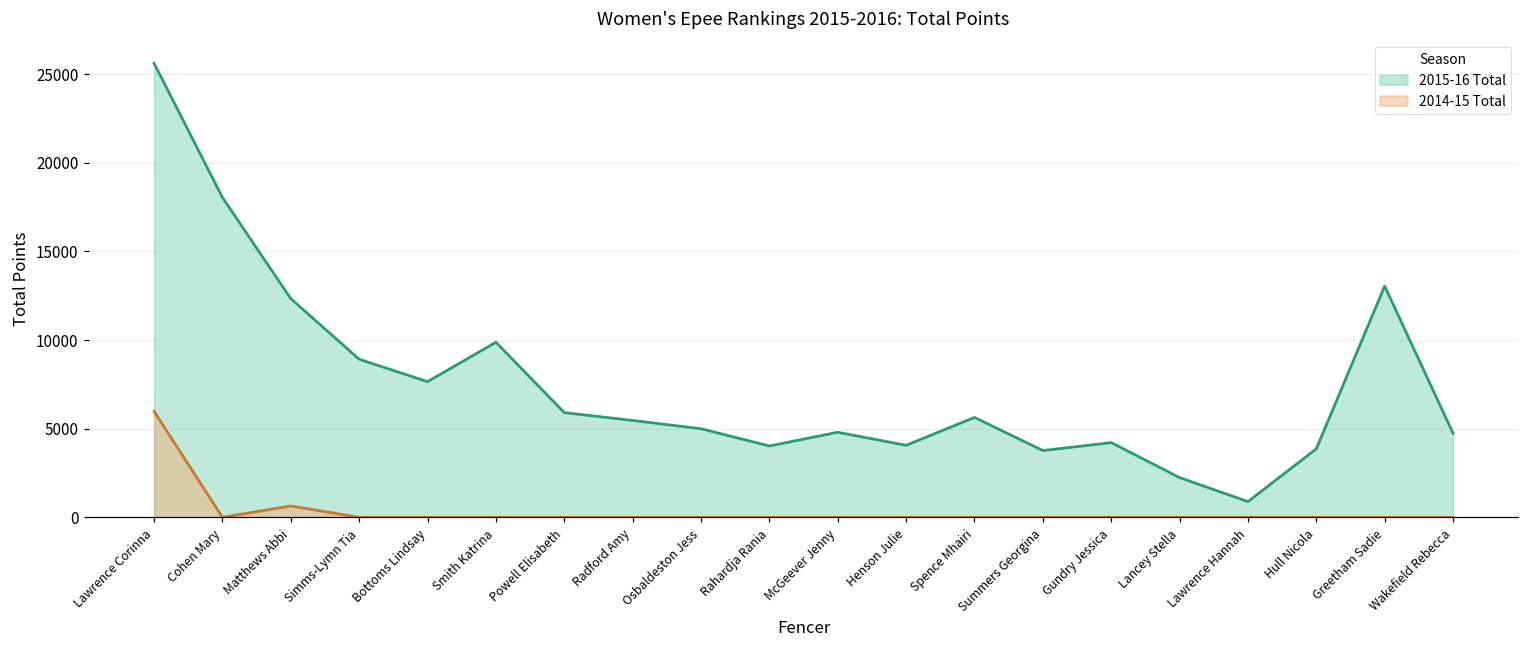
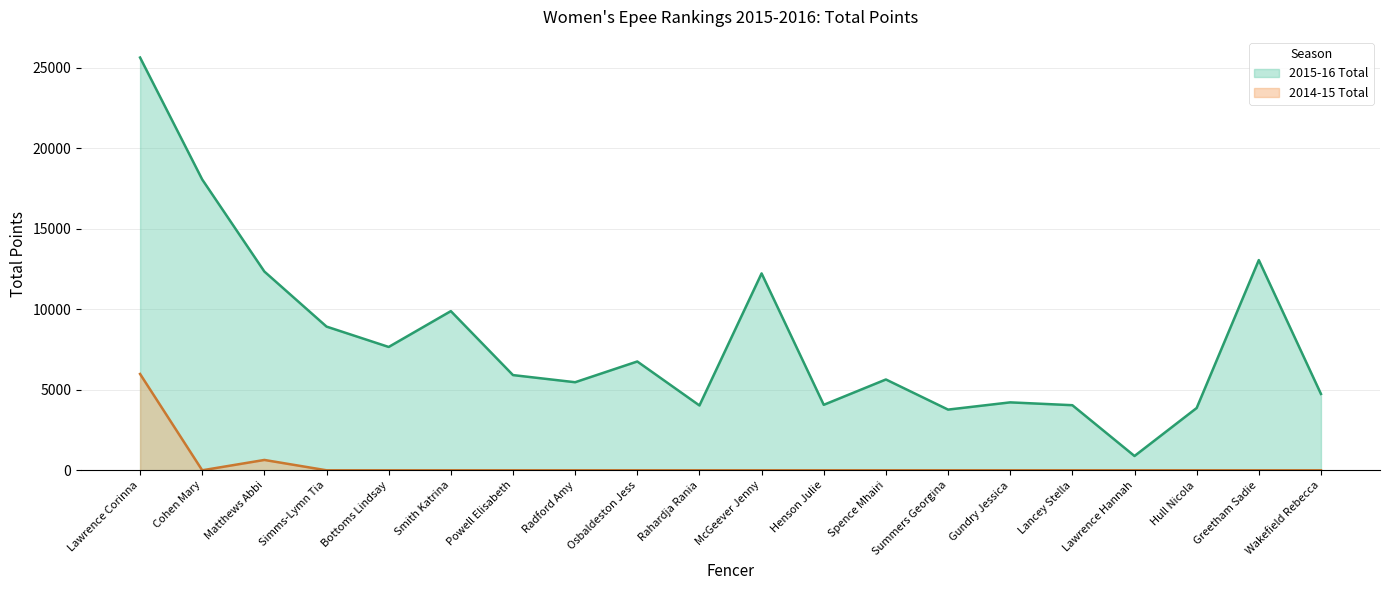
  {
    "2015-16 Total": {
      "Lawrence Corinna": 25600,
      "Cohen Mary": 18000,
      "Matthews Abbi": 12300,
      "Simms-Lymn Tia": 8900,
      "Bottoms Lindsay": 7700,
      "Smith Katrina": 9900,
      "Powell Elisabeth": 5900,
      "Radford Amy": 5500,
-     "Osbaldeston Jess": 5000,
+     "Osbaldeston Jess": 6800,
      "Rahardja Rania": 4000,
-     "McGeever Jenny": 4800,
+     "McGeever Jenny": 12200,
      "Henson Julie": 4100,
      "Spence Mhairi": 5600,
      "Summers Georgina": 3800,
      "Gundry Jessica": 4200,
-     "Lancey Stella": 2200,
+     "Lancey Stella": 4000,
      "Lawrence Hannah": 900,
      "Hull Nicola": 3900,
      "Greetham Sadie": 13000,
      "Wakefield Rebecca": 4700
    },
    "2014-15 Total": {
      "Lawrence Corinna": 6000,
      "Cohen Mary": 0,
      "Matthews Abbi": 600,
      "Simms-Lymn Tia": 0,
      "Bottoms Lindsay": 0,
      "Smith Katrina": 0,
      "Powell Elisabeth": 0,
      "Radford Amy": 0,
      "Osbaldeston Jess": 0,
      "Rahardja Rania": 0,
      "McGeever Jenny": 0,
      "Henson Julie": 0,
      "Spence Mhairi": 0,
      "Summers Georgina": 0,
      "Gundry Jessica": 0,
      "Lancey Stella": 0,
      "Lawrence Hannah": 0,
      "Hull Nicola": 0,
      "Greetham Sadie": 0,
      "Wakefield Rebecca": 0
    }
  }
